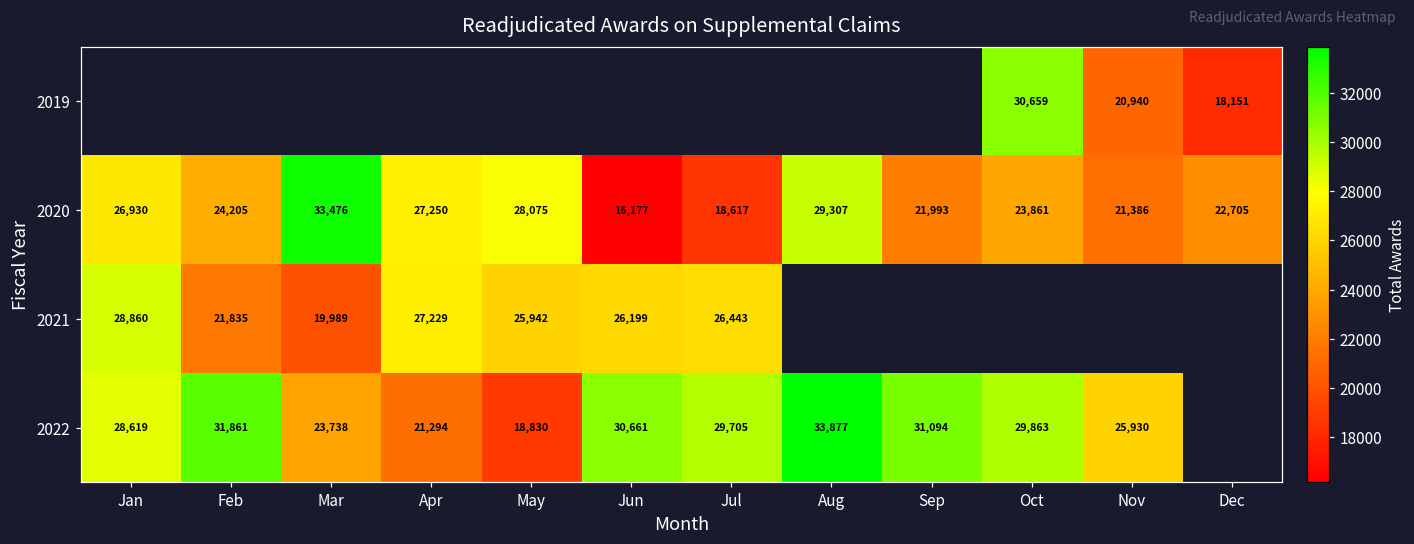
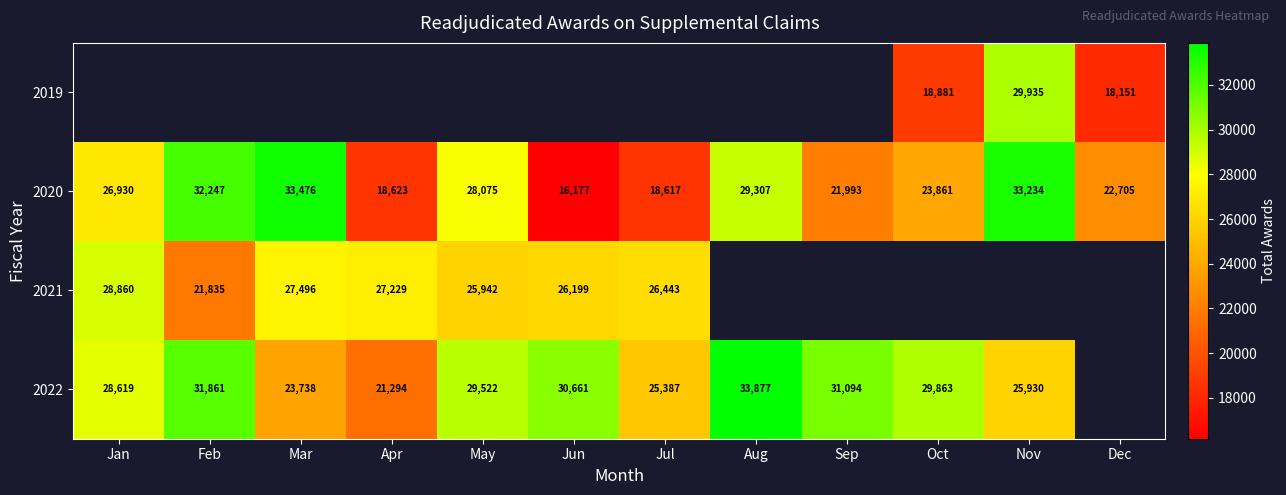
  {
    "2019": {
-     "Oct": "30,659",
-     "Nov": "20,940",
+     "Oct": "18,881",
+     "Nov": "29,935",
      "Dec": "18,151"
    },
    "2020": {
      "Jan": "26,930",
-     "Feb": "24,205",
+     "Feb": "32,247",
      "Mar": "33,476",
-     "Apr": "27,250",
+     "Apr": "18,623",
      "May": "28,075",
      "Jun": "16,177",
      "Jul": "18,617",
      "Aug": "29,307",
      "Sep": "21,993",
      "Oct": "23,861",
-     "Nov": "21,386",
+     "Nov": "33,234",
      "Dec": "22,705"
    },
    "2021": {
      "Jan": "28,860",
      "Feb": "21,835",
-     "Mar": "19,989",
+     "Mar": "27,496",
      "Apr": "27,229",
      "May": "25,942",
      "Jun": "26,199",
      "Jul": "26,443"
    },
    "2022": {
      "Jan": "28,619",
      "Feb": "31,861",
      "Mar": "23,738",
      "Apr": "21,294",
-     "May": "18,830",
+     "May": "29,522",
      "Jun": "30,661",
-     "Jul": "29,705",
+     "Jul": "25,387",
      "Aug": "33,877",
      "Sep": "31,094",
      "Oct": "29,863",
      "Nov": "25,930"
    }
  }
